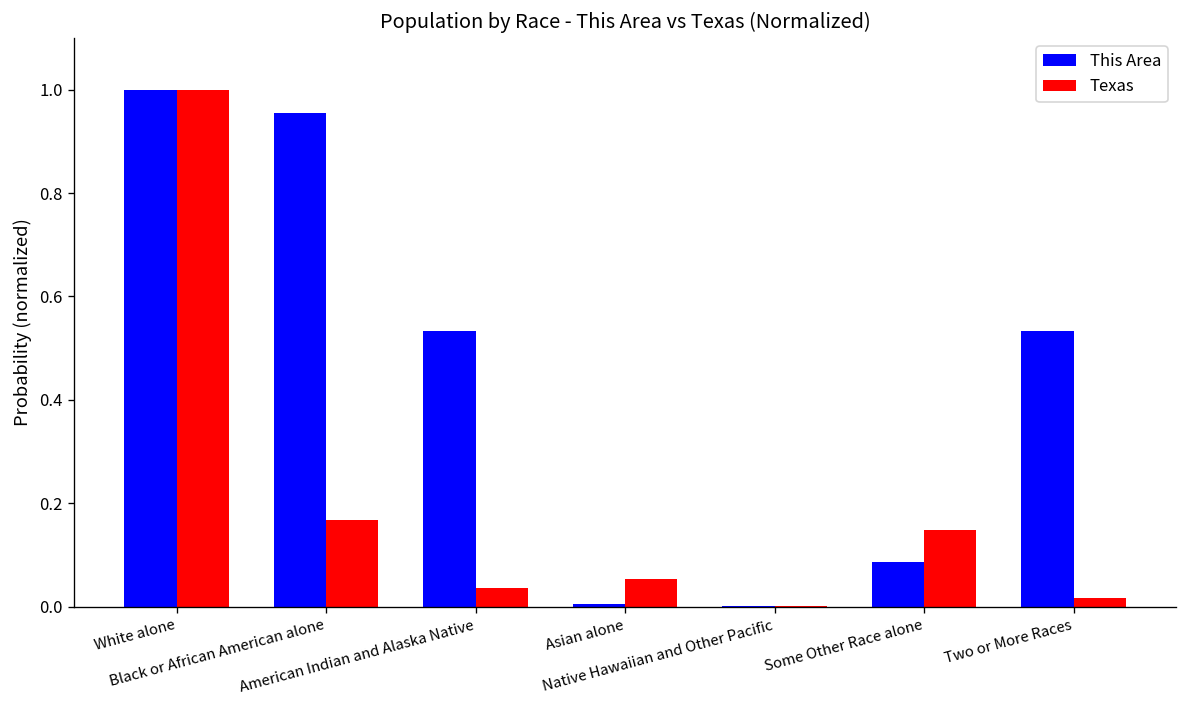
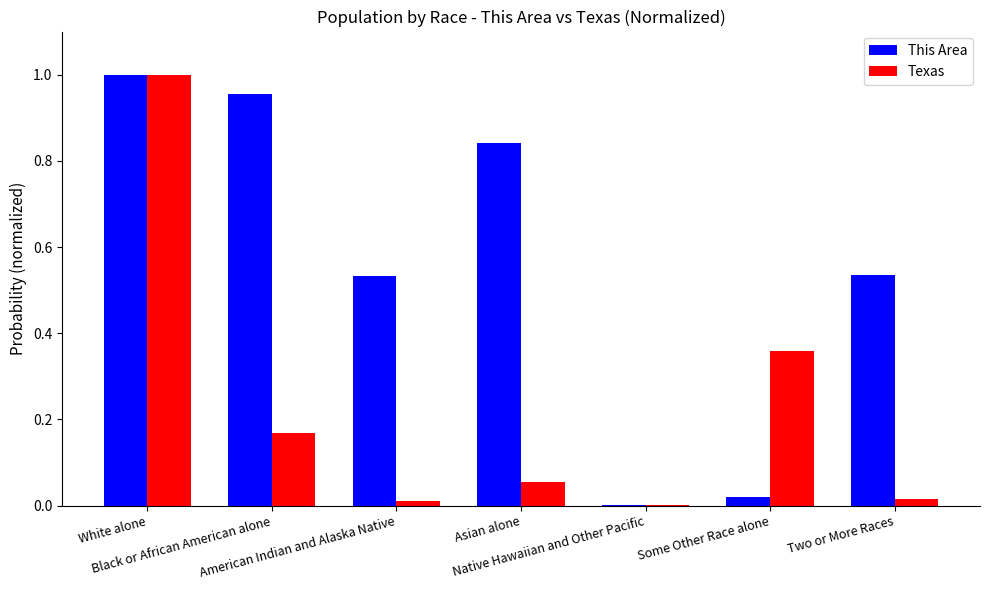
  {
    "This Area": {
      "White alone": 1.00,
      "Black or African American alone": 0.96,
      "American Indian and Alaska Native": 0.53,
-     "Asian alone": 0.01,
-     "Some Other Race alone": 0.09,
+     "Asian alone": 0.84,
+     "Some Other Race alone": 0.02,
      "Two or More Races": 0.53
    },
    "Texas": {
      "White alone": 1.00,
      "Black or African American alone": 0.17,
-     "American Indian and Alaska Native": 0.04,
+     "American Indian and Alaska Native": 0.01,
      "Asian alone": 0.05,
-     "Some Other Race alone": 0.15,
+     "Some Other Race alone": 0.36,
      "Two or More Races": 0.02
    }
  }
